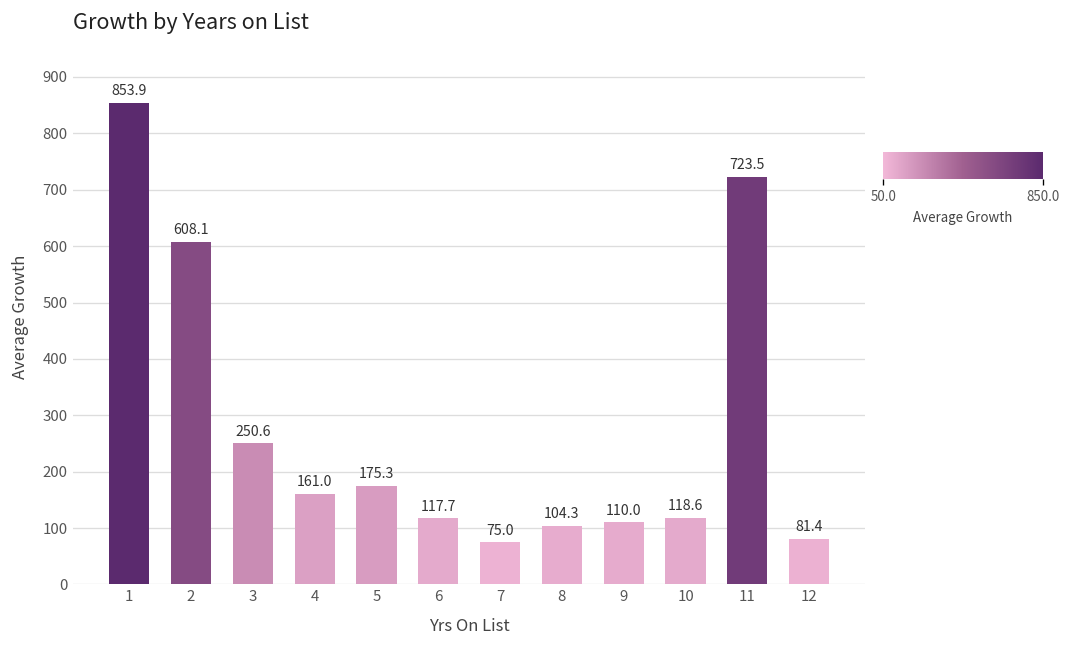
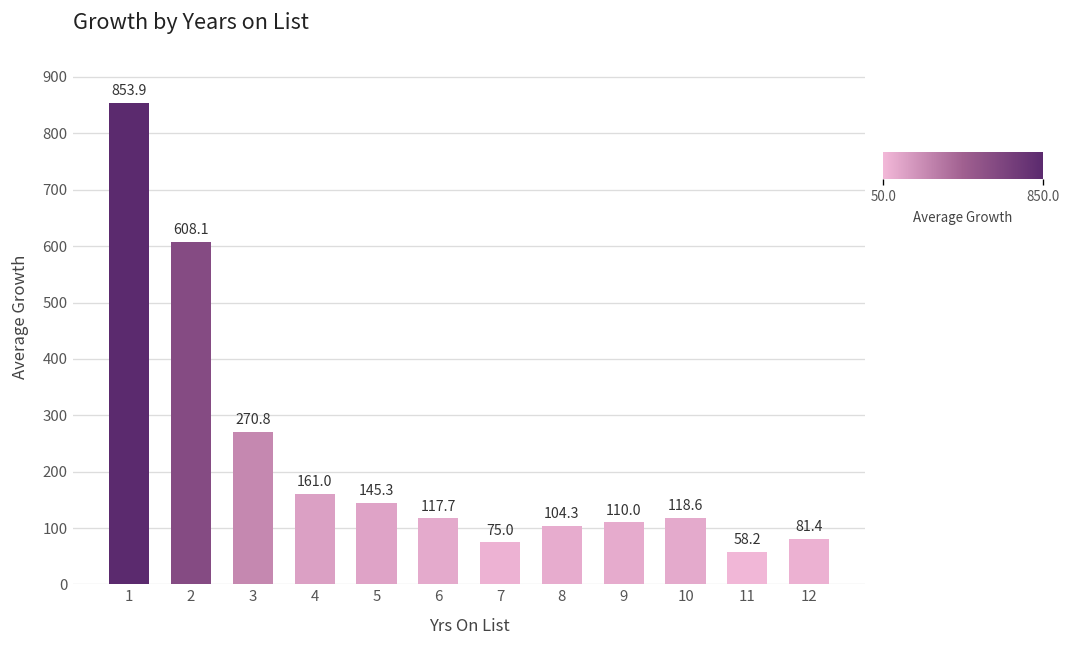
  {
    "1": 853.9,
    "2": 608.1,
-   "3": 250.6,
+   "3": 270.8,
    "4": 161.0,
-   "5": 175.3,
+   "5": 145.3,
    "6": 117.7,
    "7": 75.0,
    "8": 104.3,
    "9": 110.0,
    "10": 118.6,
-   "11": 723.5,
+   "11": 58.2,
    "12": 81.4
  }
